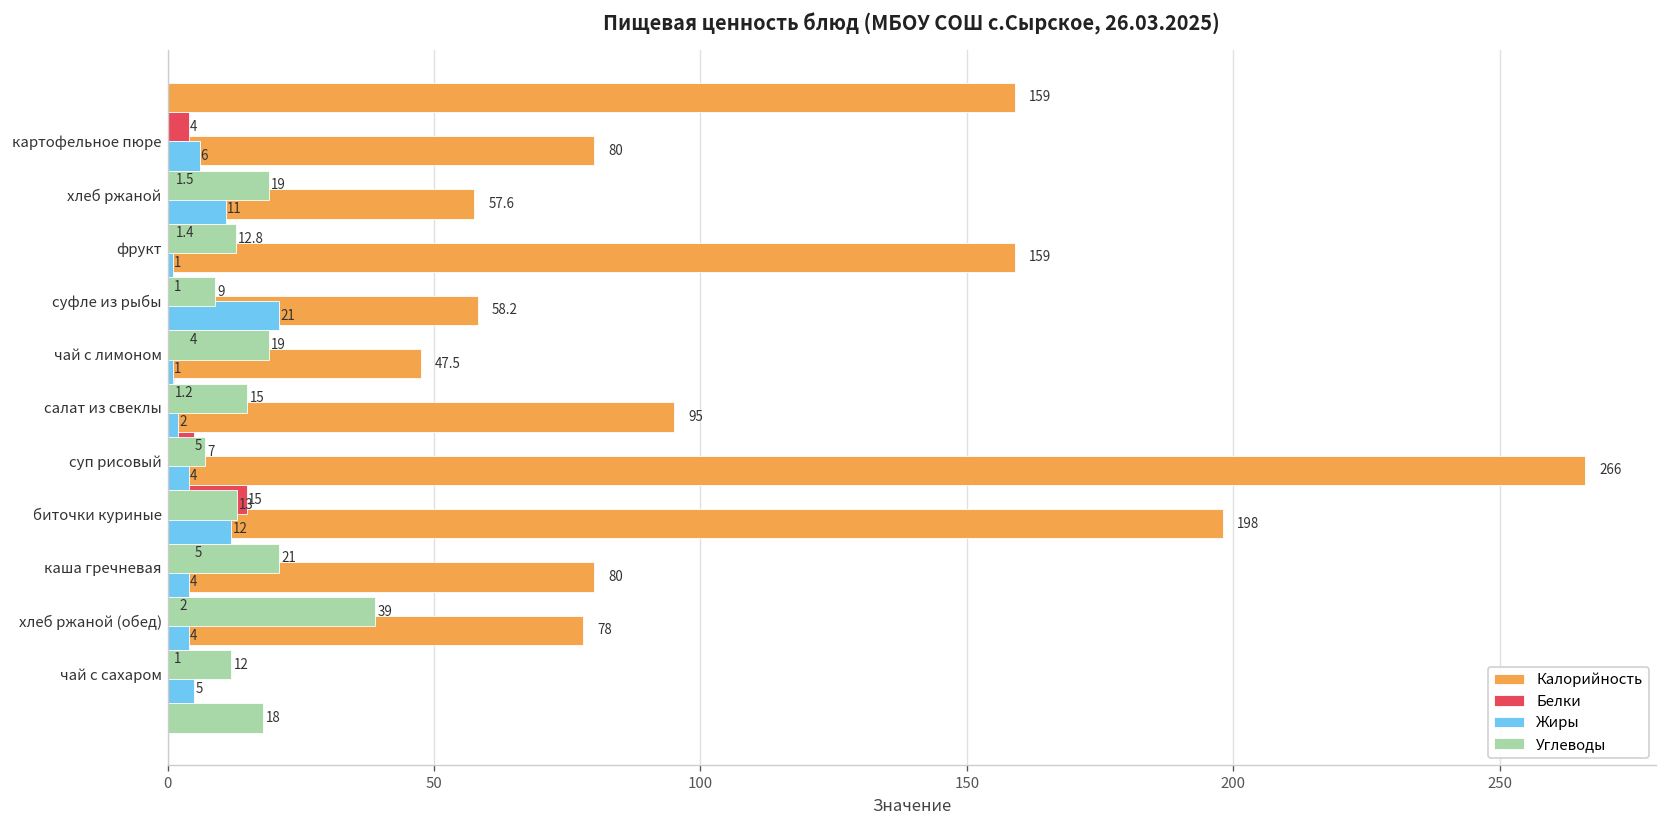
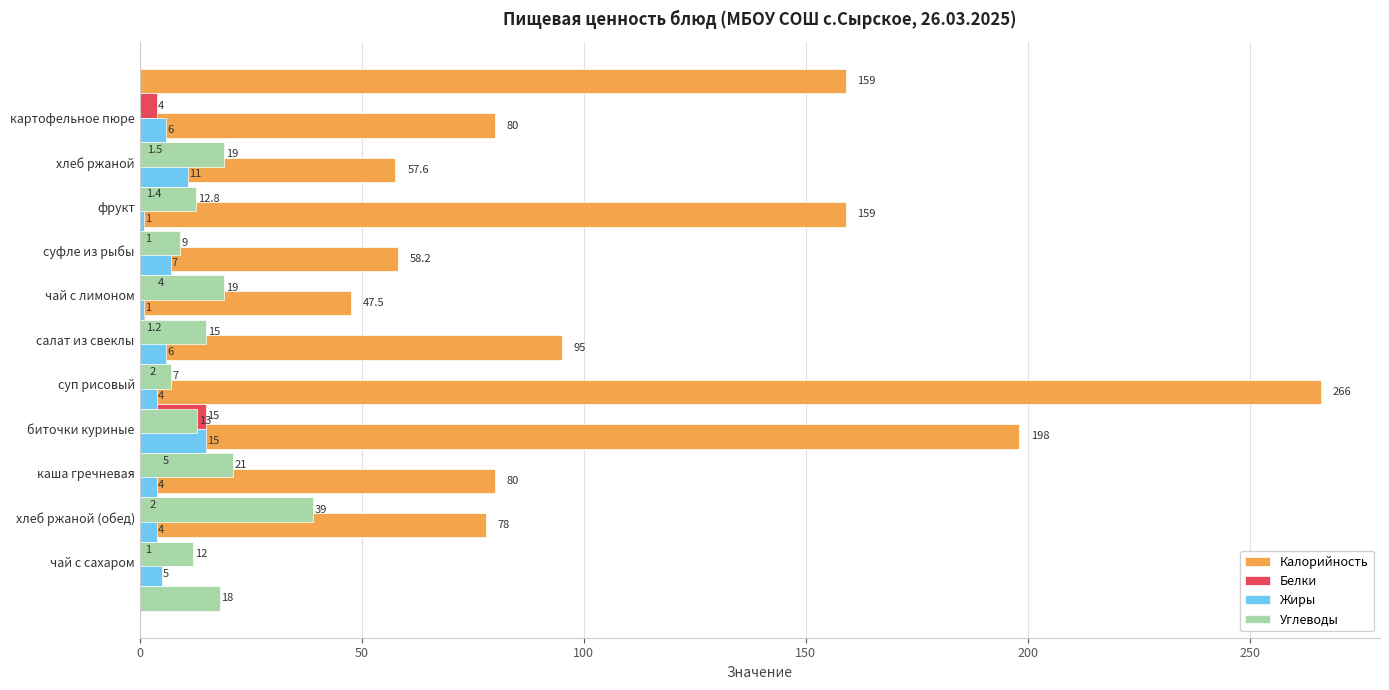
  {
    "Белки": {
      "картофельное пюре": 4,
-     "суп рисовый": 5
+     "суп рисовый": 2
    },
    "Жиры": {
-     "суфле из рыбы": 21,
-     "салат из свеклы": 2,
-     "биточки куриные": 12,
+     "суфле из рыбы": 7,
+     "салат из свеклы": 6,
+     "биточки куриные": 15,
      "чай с сахаром": 5
    }
  }
